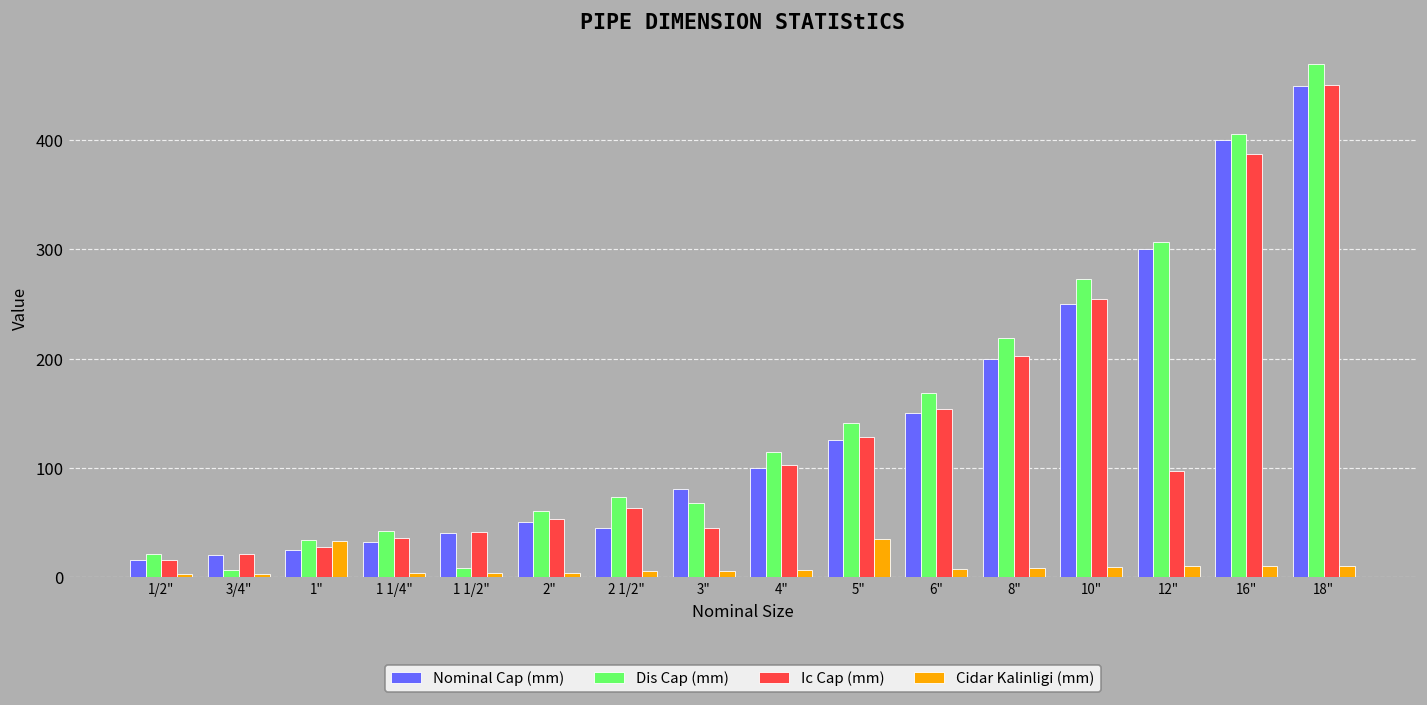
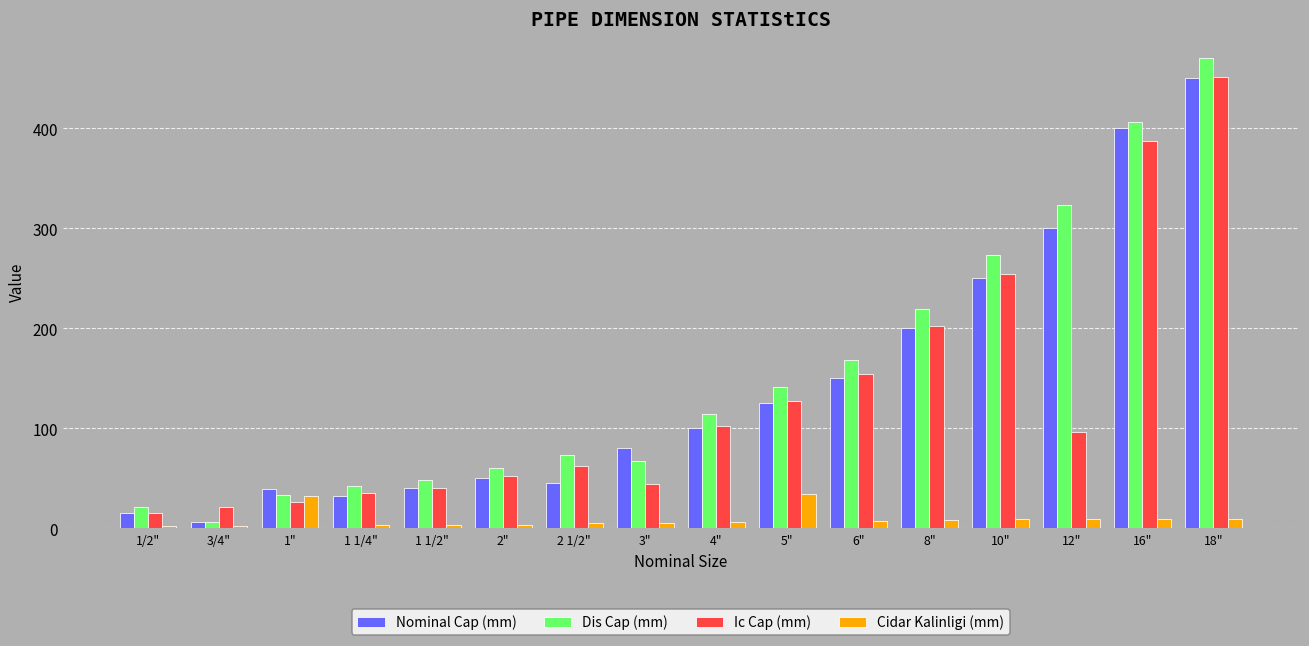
  {
    "Nominal Cap (mm)": {
      "1/2\"": 20,
-     "3/4\"": 20,
-     "1\"": 30,
+     "3/4\"": 10,
+     "1\"": 40,
      "1 1/4\"": 30,
      "1 1/2\"": 40,
      "2\"": 50,
      "2 1/2\"": 50,
      "3\"": 80,
      "4\"": 100,
      "5\"": 130,
      "6\"": 150,
      "8\"": 200,
      "10\"": 250,
      "12\"": 300,
      "16\"": 400,
      "18\"": 450
    },
    "Dis Cap (mm)": {
      "1/2\"": 20,
      "3/4\"": 10,
      "1\"": 30,
      "1 1/4\"": 40,
-     "1 1/2\"": 10,
+     "1 1/2\"": 50,
      "2\"": 60,
      "2 1/2\"": 70,
      "3\"": 70,
      "4\"": 110,
      "5\"": 140,
      "6\"": 170,
      "8\"": 220,
      "10\"": 270,
-     "12\"": 310,
+     "12\"": 320,
      "16\"": 410,
      "18\"": 470
    },
    "Ic Cap (mm)": {
      "1/2\"": 20,
      "3/4\"": 20,
      "1\"": 30,
      "1 1/4\"": 40,
      "1 1/2\"": 40,
      "2\"": 50,
      "2 1/2\"": 60,
      "3\"": 40,
      "4\"": 100,
      "5\"": 130,
      "6\"": 150,
      "8\"": 200,
      "10\"": 250,
      "12\"": 100,
      "16\"": 390,
      "18\"": 450
    },
    "Cidar Kalinligi (mm)": {
      "1/2\"": 0,
      "3/4\"": 0,
      "1\"": 30,
      "1 1/4\"": 0,
      "1 1/2\"": 0,
      "2\"": 0,
      "2 1/2\"": 10,
      "3\"": 10,
      "4\"": 10,
      "5\"": 30,
      "6\"": 10,
      "8\"": 10,
      "10\"": 10,
      "12\"": 10,
      "16\"": 10,
      "18\"": 10
    }
  }
